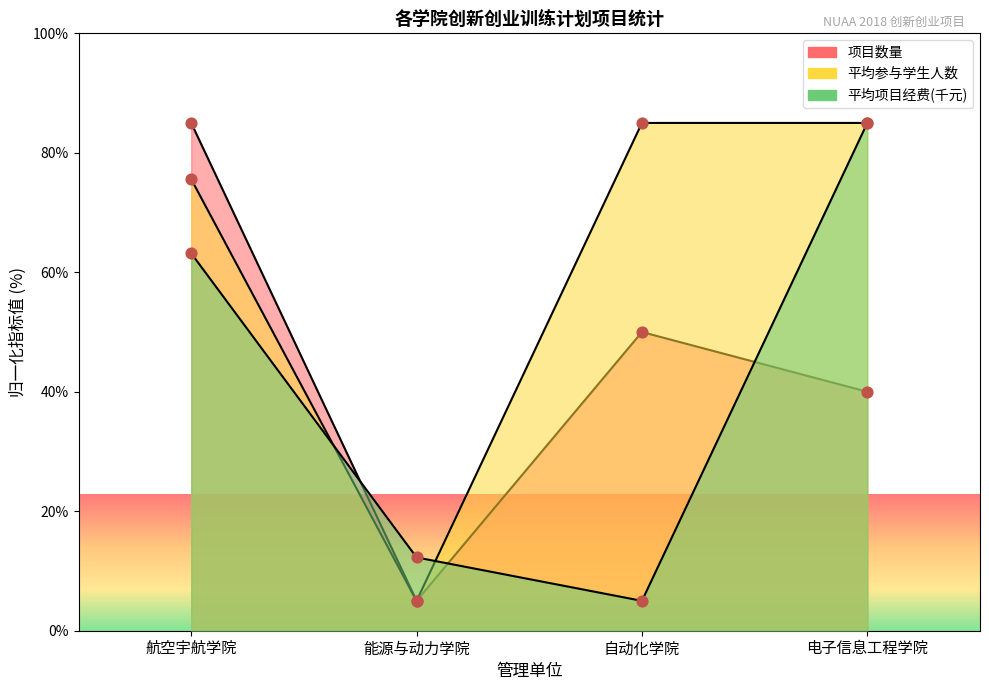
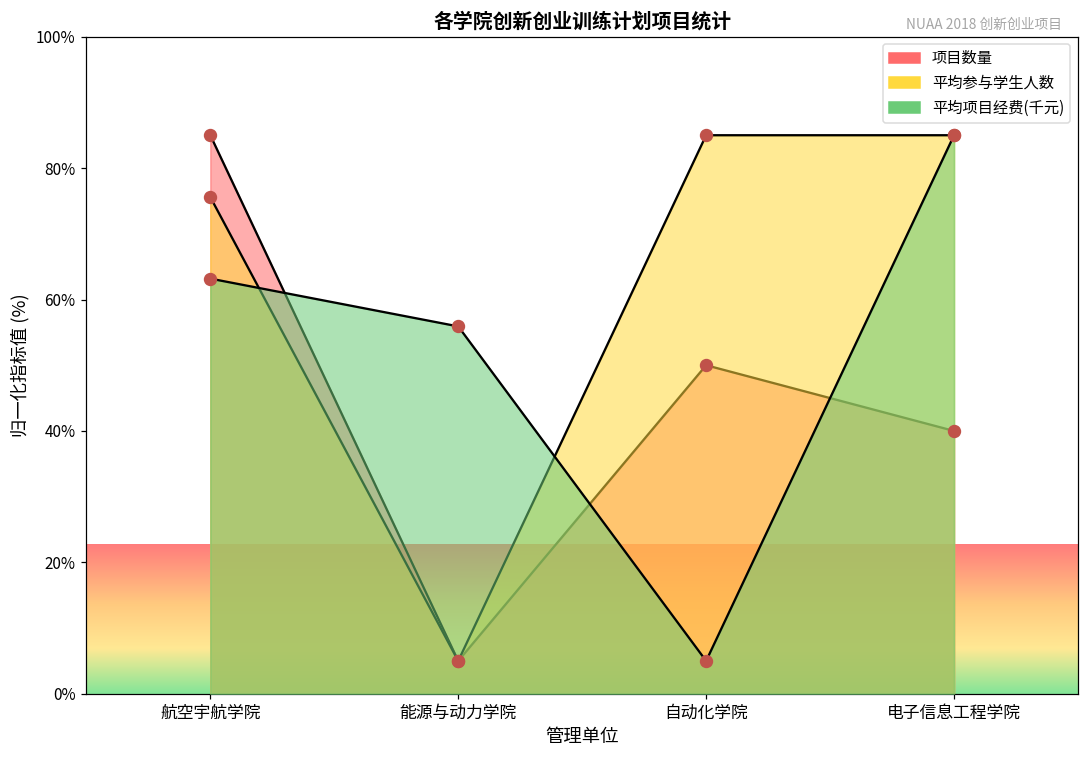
  {
    "项目数量": {
      "航空宇航学院": "85%",
      "自动化学院": "50%",
      "电子信息工程学院": "40%"
    },
    "平均参与学生人数": {
      "航空宇航学院": "76%",
      "自动化学院": "85%"
    },
    "平均项目经费(千元)": {
      "航空宇航学院": "63%",
-     "能源与动力学院": "12%",
+     "能源与动力学院": "56%",
      "自动化学院": "5%"
    }
  }
